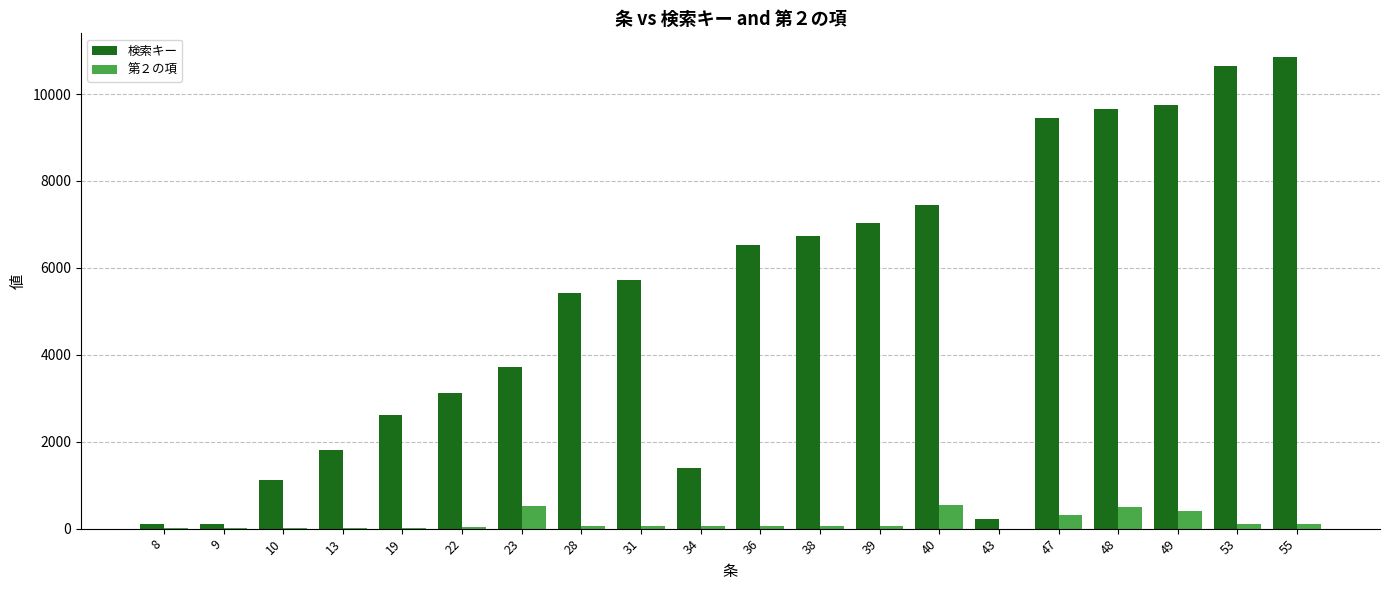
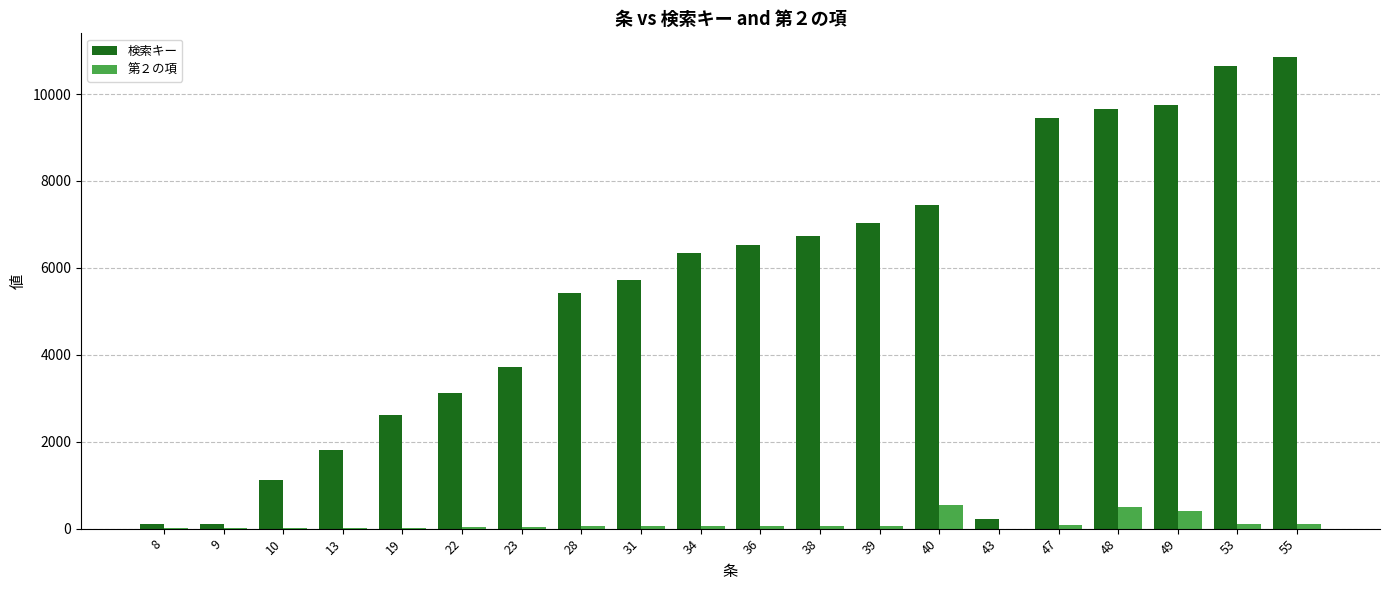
  {
    "検索キー": {
      "8": 100,
      "9": 100,
      "10": 1100,
      "13": 1800,
      "19": 2600,
      "22": 3100,
      "23": 3700,
      "28": 5400,
      "31": 5700,
-     "34": 1400,
+     "34": 6300,
      "36": 6500,
      "38": 6700,
      "39": 7000,
      "40": 7400,
      "43": 200,
      "47": 9400,
      "48": 9600,
      "49": 9700,
      "53": 10700,
      "55": 10900
    },
    "第２の項": {
-     "23": 500,
+     "23": 0,
      "34": 100,
      "36": 100,
      "38": 100,
      "39": 100,
      "40": 600,
      "43": 0,
-     "47": 300,
+     "47": 100,
      "48": 500,
      "49": 400,
      "53": 100,
      "55": 100
    }
  }
